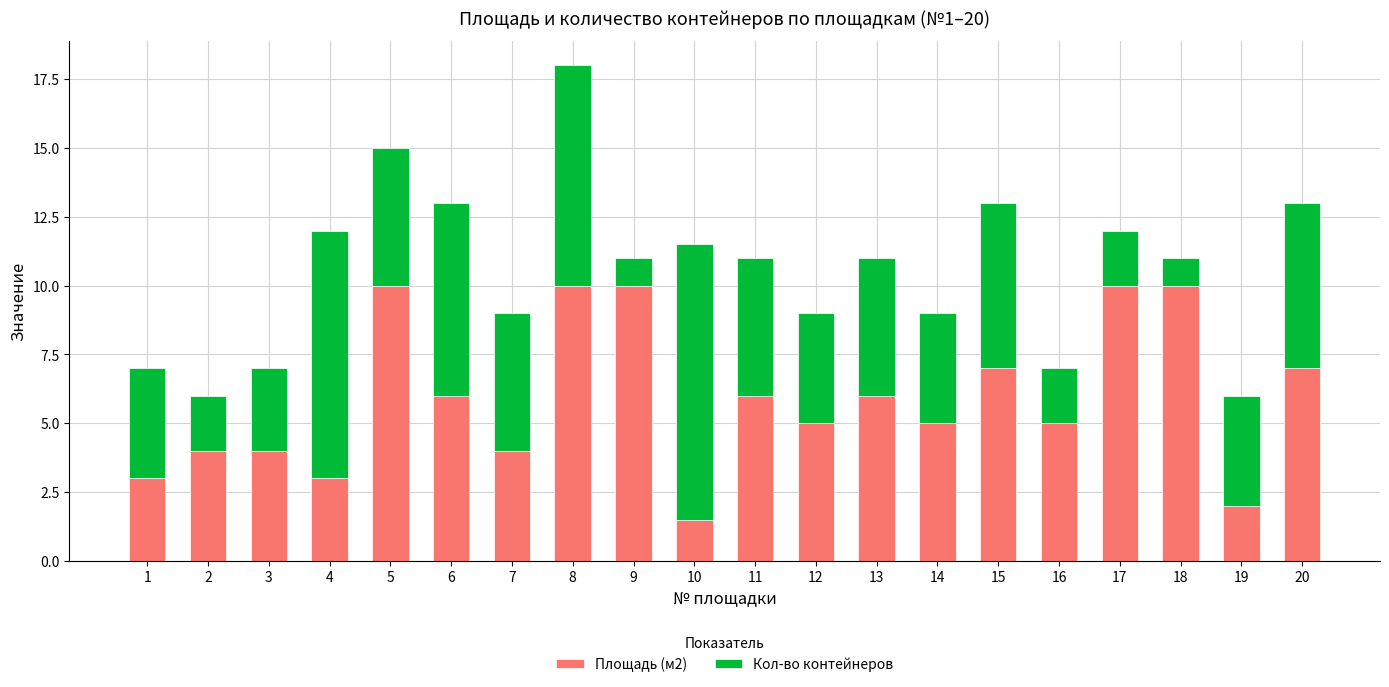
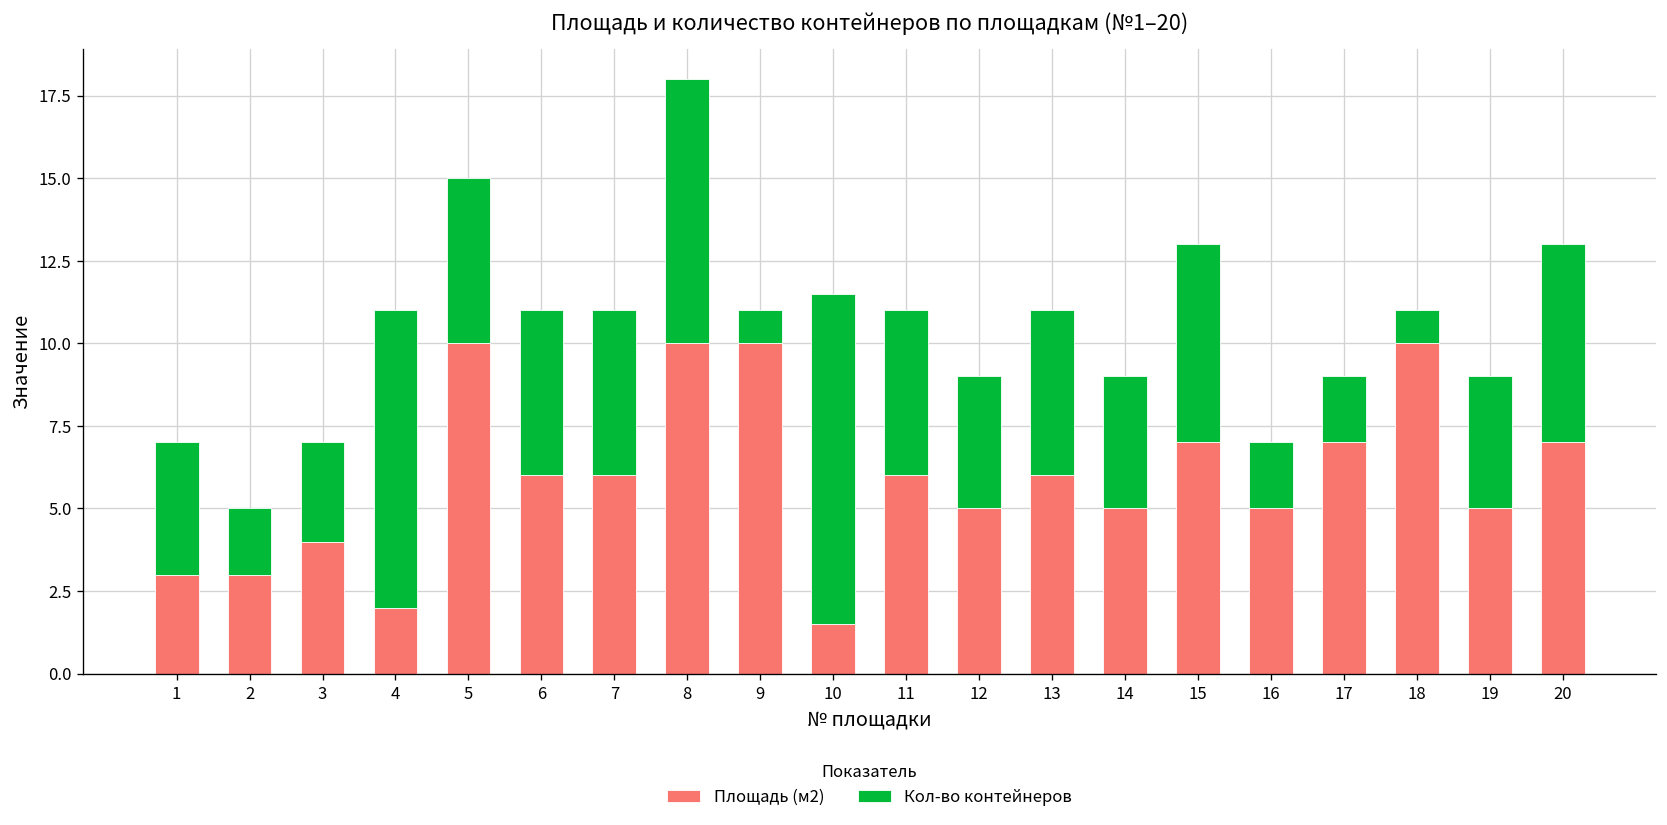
  {
    "Площадь (м2)": {
      "1": 3,
-     "2": 4,
+     "2": 3,
      "3": 4,
-     "4": 3,
+     "4": 2,
      "5": 10,
      "6": 6,
-     "7": 4,
+     "7": 6,
      "8": 10,
      "9": 10,
      "10": 1.5,
      "11": 6,
      "12": 5,
      "13": 6,
      "14": 5,
      "15": 7,
      "16": 5,
-     "17": 10,
+     "17": 7,
      "18": 10,
-     "19": 2,
+     "19": 5,
      "20": 7
    },
    "Кол-во контейнеров": {
      "1": 4,
      "2": 2,
      "3": 3,
      "4": 9,
      "5": 5,
-     "6": 7,
+     "6": 5,
      "7": 5,
      "8": 8,
      "9": 1,
      "10": 10,
      "11": 5,
      "12": 4,
      "13": 5,
      "14": 4,
      "15": 6,
      "16": 2,
      "17": 2,
      "18": 1,
      "19": 4,
      "20": 6
    }
  }
